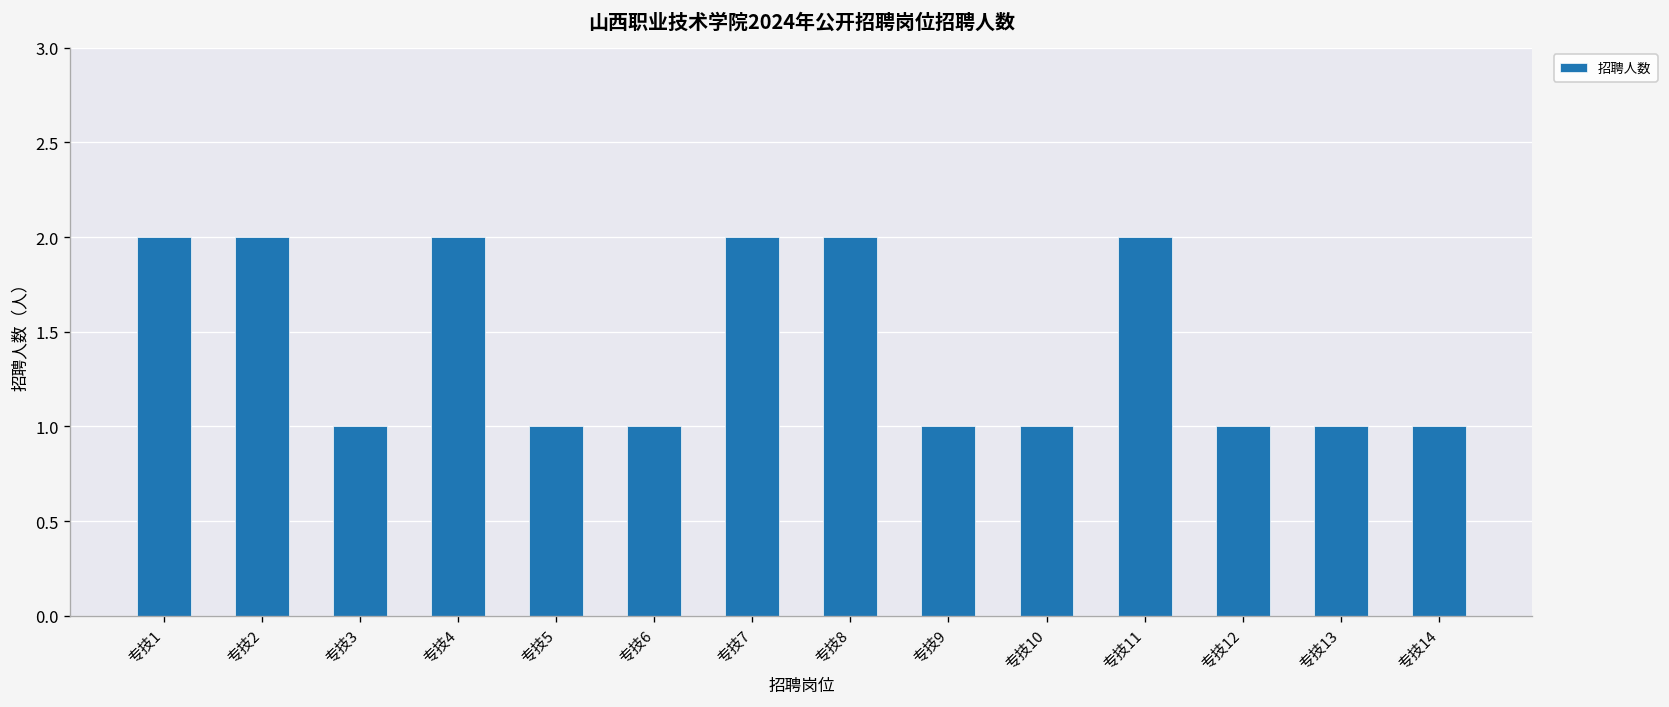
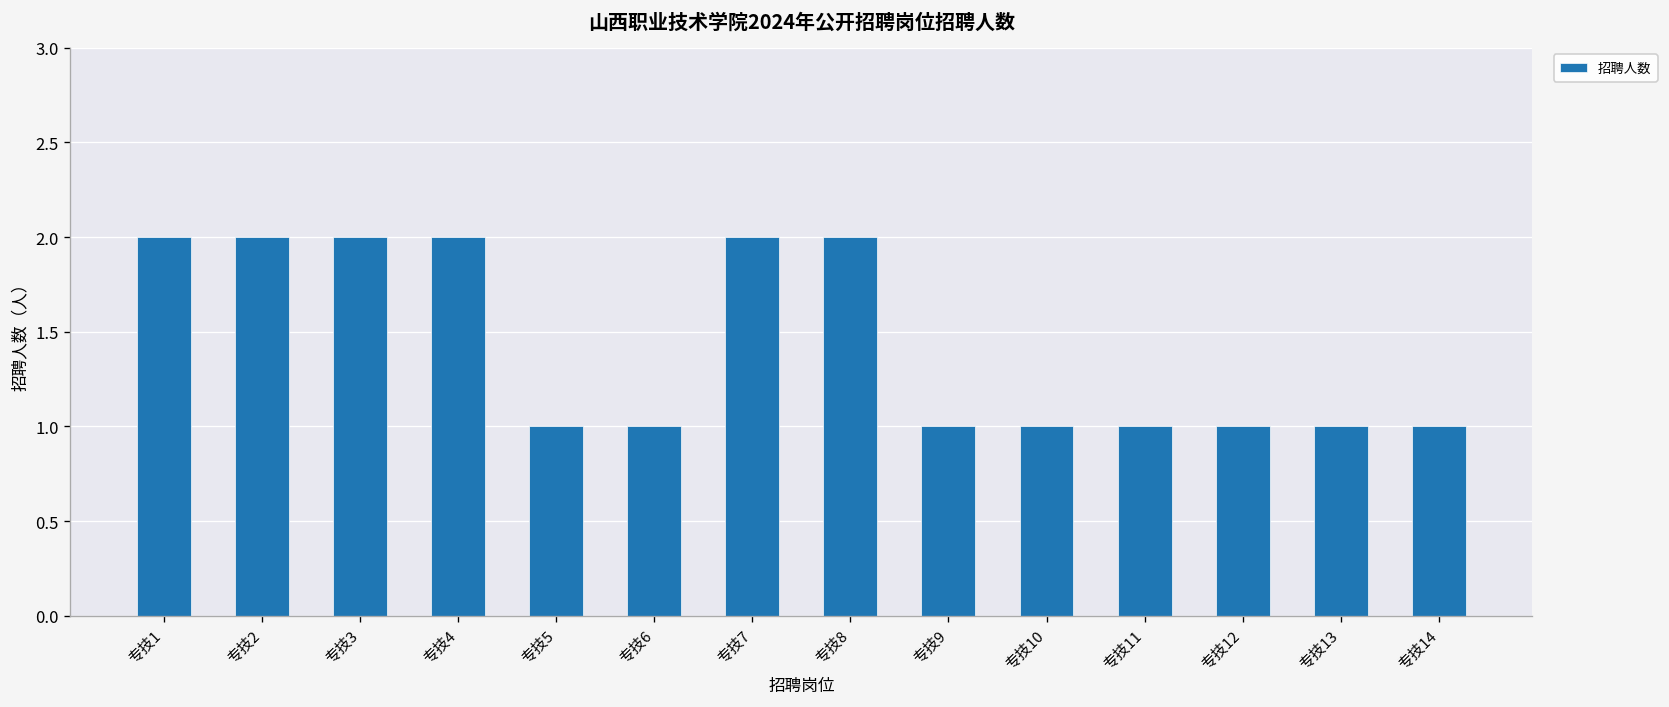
  {
    "专技1": 2,
    "专技2": 2,
-   "专技3": 1,
+   "专技3": 2,
    "专技4": 2,
    "专技5": 1,
    "专技6": 1,
    "专技7": 2,
    "专技8": 2,
    "专技9": 1,
    "专技10": 1,
-   "专技11": 2,
+   "专技11": 1,
    "专技12": 1,
    "专技13": 1,
    "专技14": 1
  }
